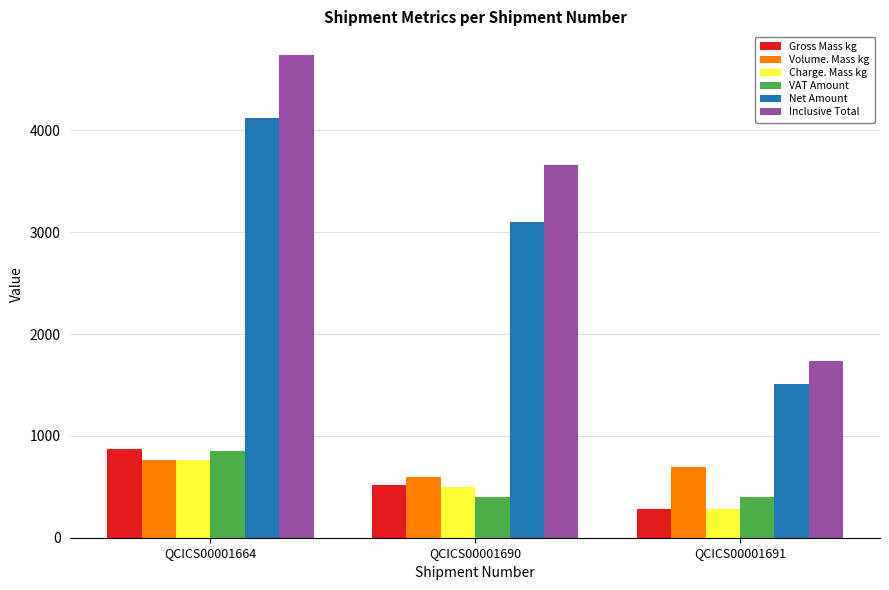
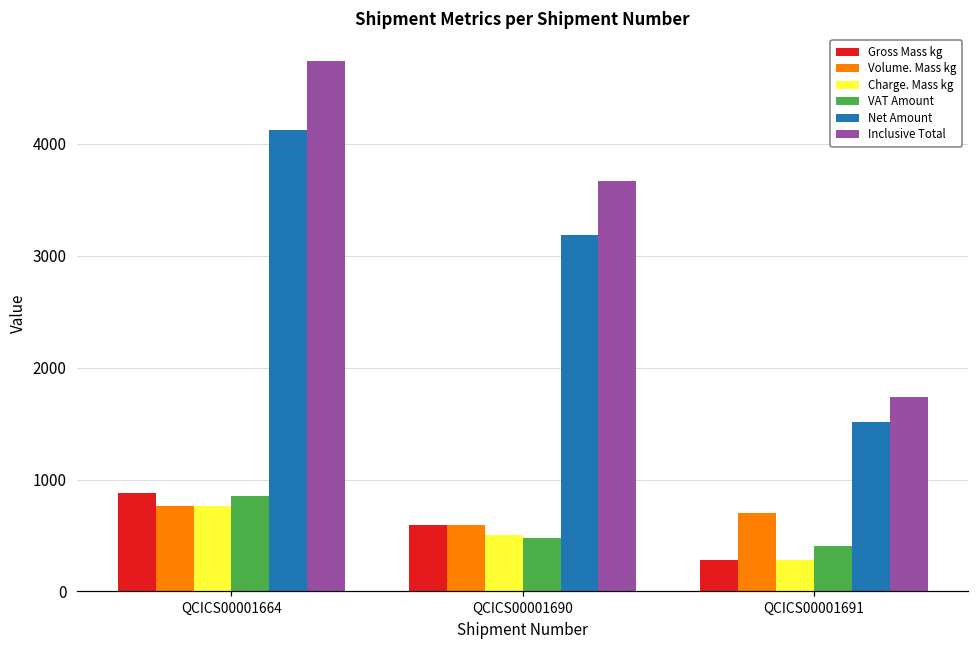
  {
    "Gross Mass kg": {
      "QCICS00001664": 880,
-     "QCICS00001690": 510,
+     "QCICS00001690": 590,
      "QCICS00001691": 280
    },
    "Volume. Mass kg": {
      "QCICS00001664": 760,
      "QCICS00001690": 590,
      "QCICS00001691": 700
    },
    "Charge. Mass kg": {
      "QCICS00001664": 760,
      "QCICS00001690": 500,
      "QCICS00001691": 280
    },
    "VAT Amount": {
      "QCICS00001664": 850,
-     "QCICS00001690": 400,
+     "QCICS00001690": 480,
      "QCICS00001691": 400
    },
    "Net Amount": {
      "QCICS00001664": 4120,
-     "QCICS00001690": 3100,
+     "QCICS00001690": 3190,
      "QCICS00001691": 1510
    },
    "Inclusive Total": {
      "QCICS00001664": 4740,
      "QCICS00001690": 3670,
      "QCICS00001691": 1740
    }
  }
